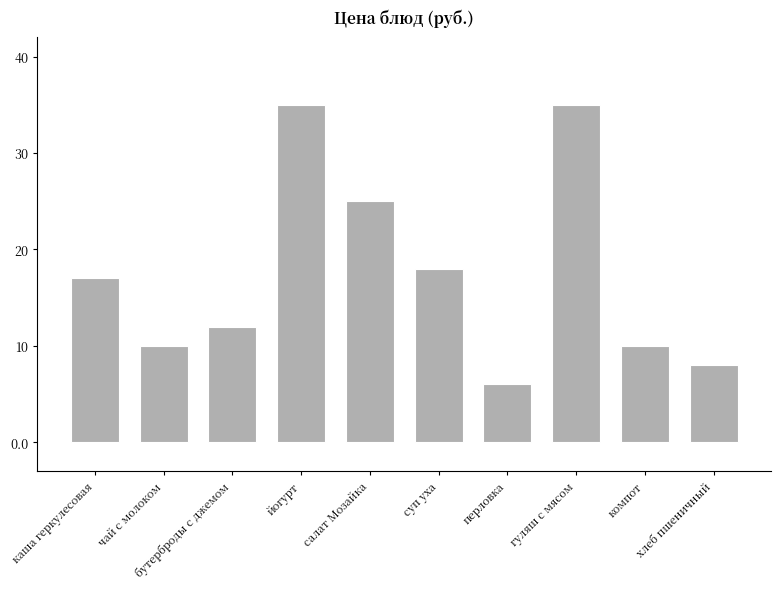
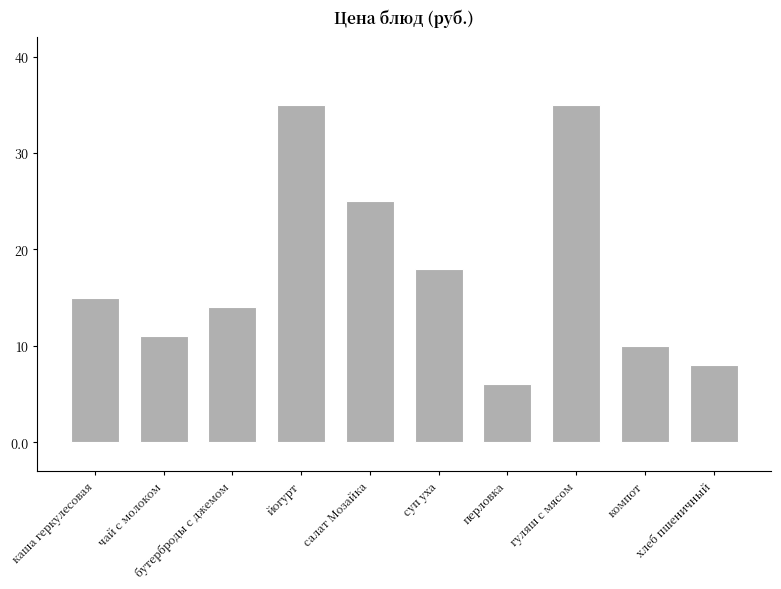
  {
-   "каша геркулесовая": 17,
-   "чай с молоком": 10,
-   "бутерброды с джемом": 12,
+   "каша геркулесовая": 15,
+   "чай с молоком": 11,
+   "бутерброды с джемом": 14,
    "йогурт": 35,
    "салат Мозайка": 25,
    "суп уха": 18,
    "перловка": 6,
    "гуляш с мясом": 35,
    "компот": 10,
    "хлеб пшеничный": 8
  }
